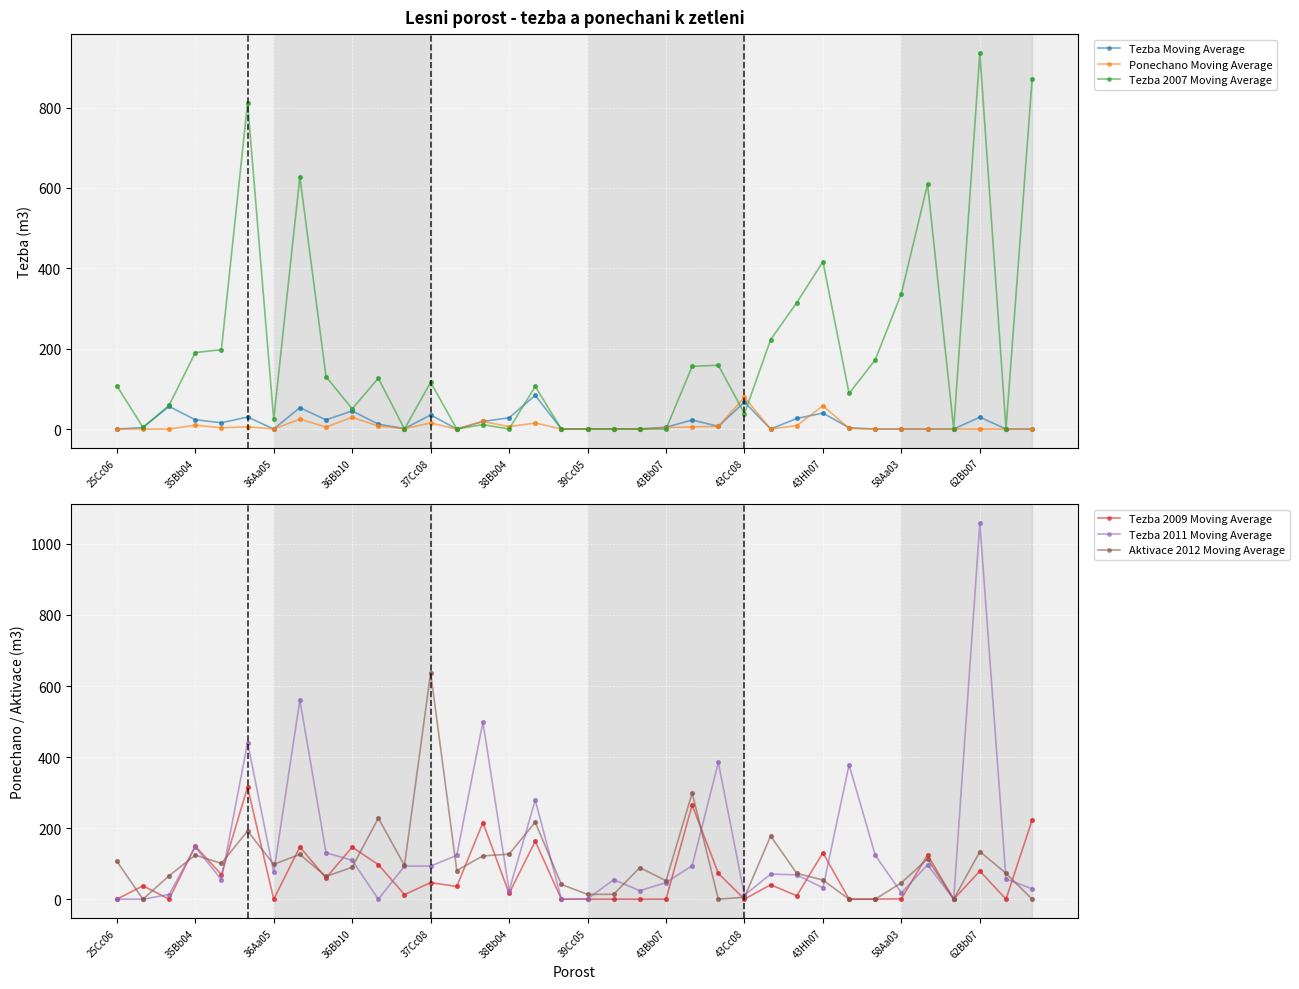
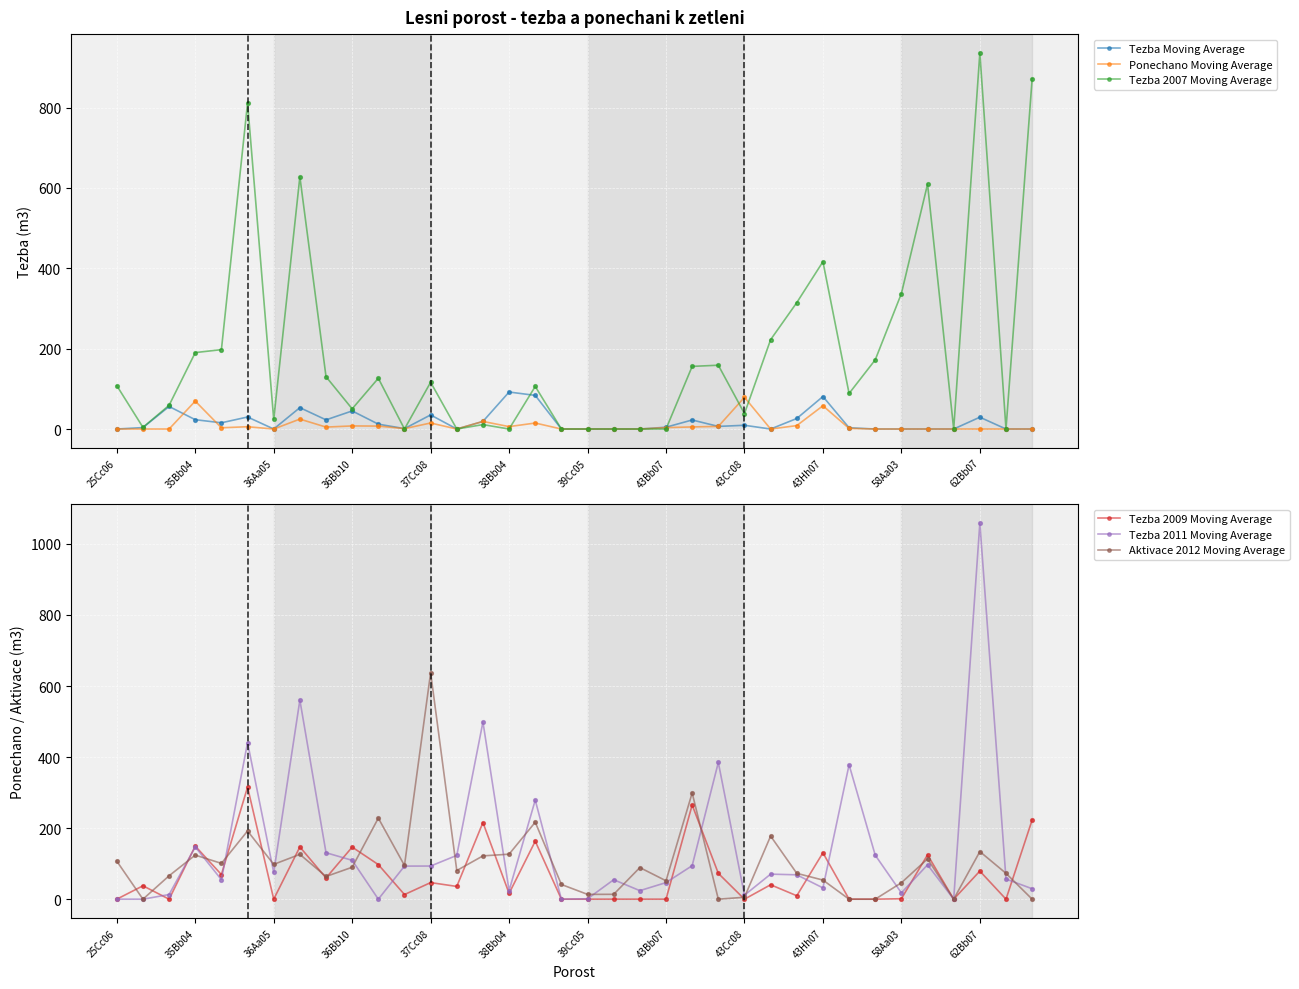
  {
    "Lesni porost - tezba a ponechani k zetleni": {
      "Tezba Moving Average": {
        "35Bb04": 20,
        "37Cc08": 40,
-       "38Bb04": 30,
-       "43Cc08": 70,
-       "43Hh07": 40,
+       "38Bb04": 90,
+       "43Cc08": 10,
+       "43Hh07": 80,
        "62Bb07": 30
      },
      "Ponechano Moving Average": {
-       "35Bb04": 10,
-       "36Bb10": 30,
+       "35Bb04": 70,
+       "36Bb10": 10,
        "37Cc08": 20,
        "43Cc08": 80,
        "43Hh07": 60,
        "62Bb07": 0
      },
      "Tezba 2007 Moving Average": {
        "25Cc06": 110,
        "35Bb04": 190,
        "36Aa05": 20,
        "37Cc08": 120,
        "43Cc08": 40,
        "43Hh07": 420,
        "58Aa03": 340,
        "62Bb07": 940
      }
    }
  }
